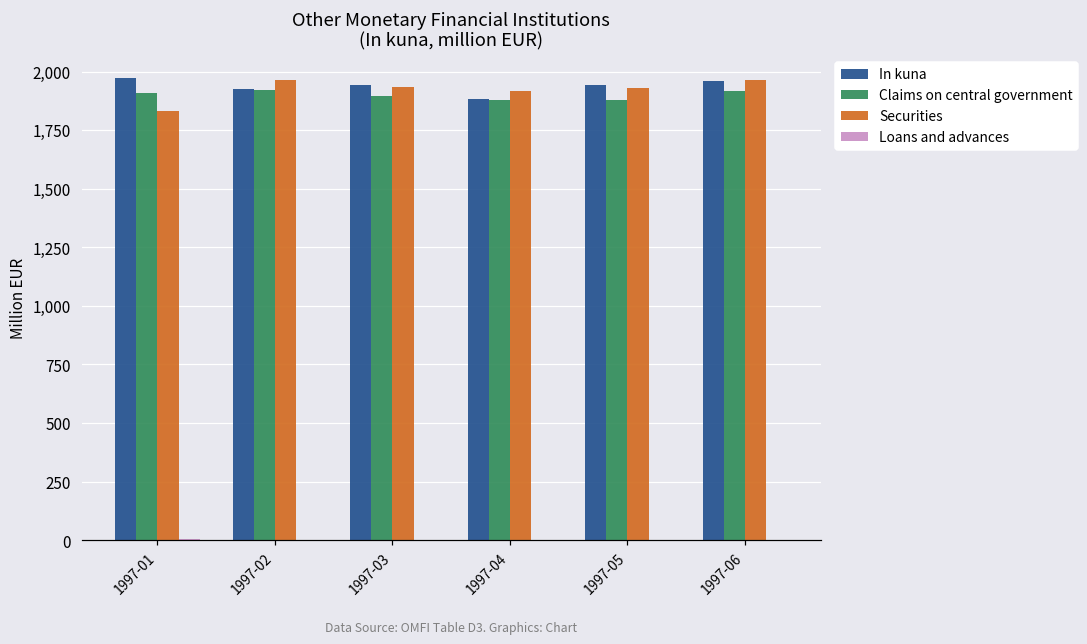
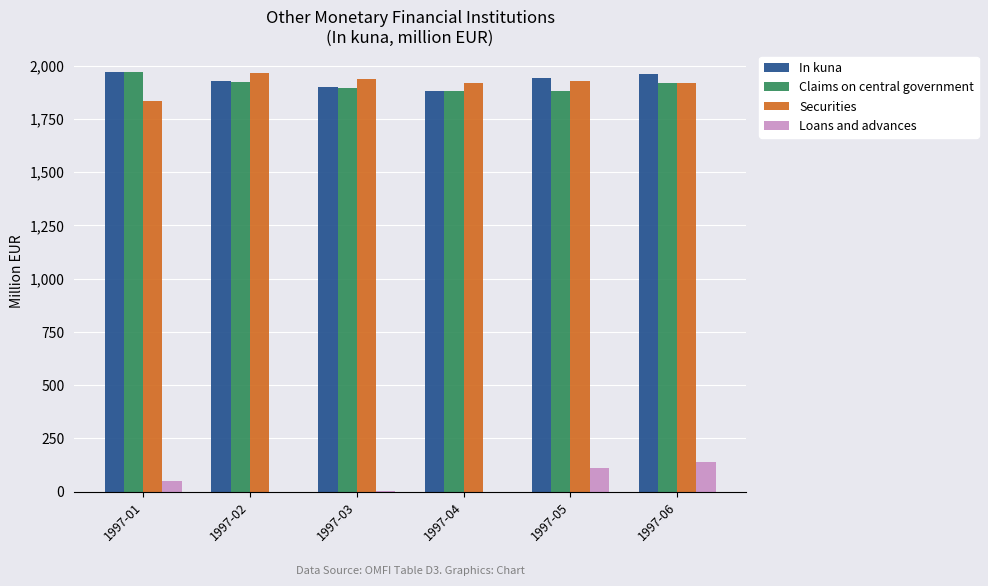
  {
    "In kuna": {
      "1997-01": "1,970",
      "1997-02": "1,930",
-     "1997-03": "1,940",
+     "1997-03": "1,900",
      "1997-04": "1,880",
      "1997-05": "1,940",
      "1997-06": "1,960"
    },
    "Claims on central government": {
-     "1997-01": "1,910",
+     "1997-01": "1,970",
      "1997-02": "1,920",
      "1997-03": "1,890",
      "1997-04": "1,880",
      "1997-05": "1,880",
      "1997-06": "1,920"
    },
    "Securities": {
      "1997-01": "1,830",
      "1997-02": "1,960",
      "1997-03": "1,940",
      "1997-04": "1,920",
      "1997-05": "1,930",
-     "1997-06": "1,960"
+     "1997-06": "1,920"
    },
    "Loans and advances": {
-     "1997-01": "0",
-     "1997-05": "0",
-     "1997-06": "0"
+     "1997-01": "50",
+     "1997-05": "110",
+     "1997-06": "140"
    }
  }
